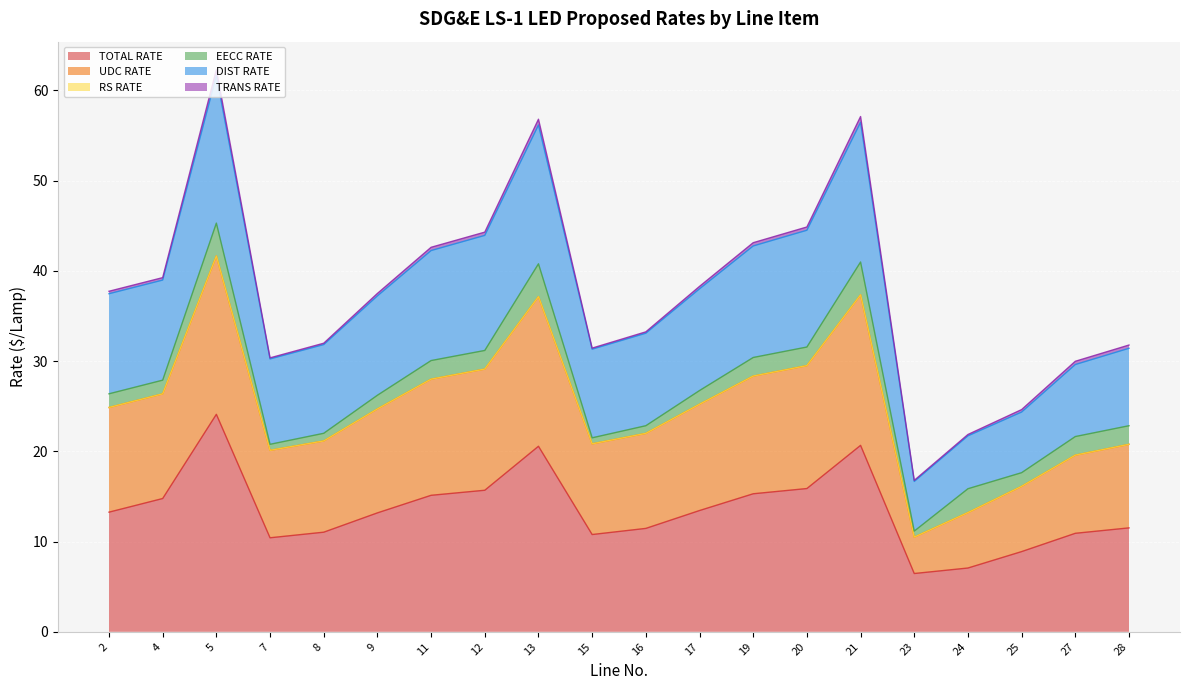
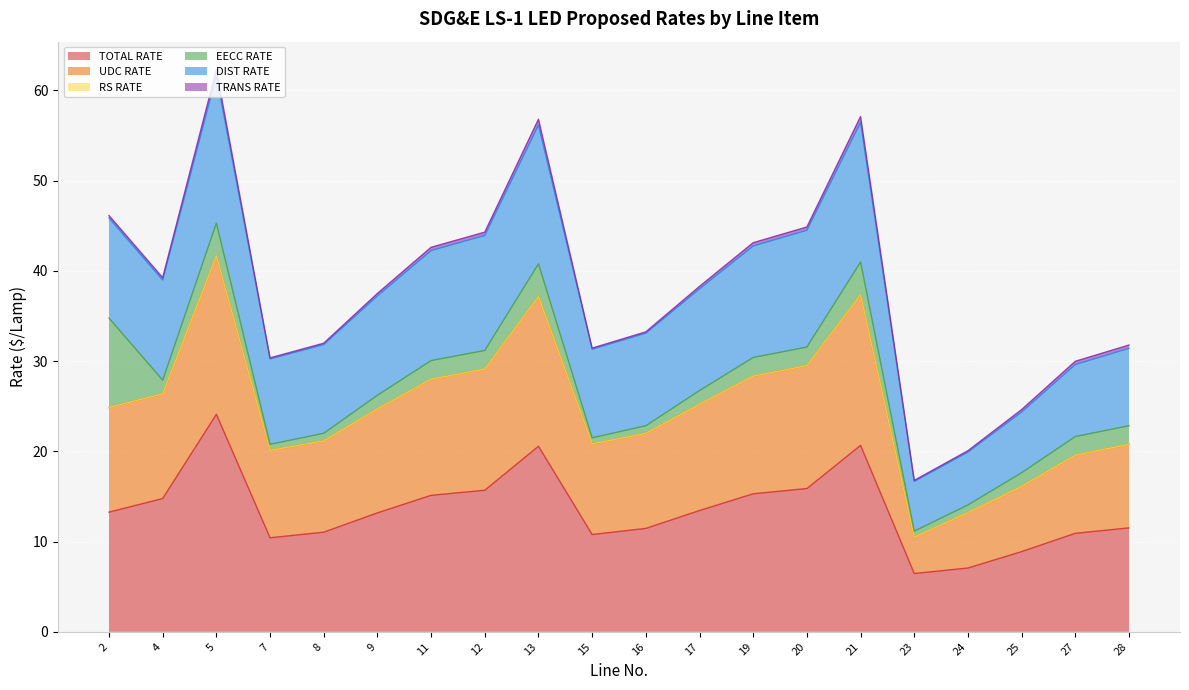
  {
    "TOTAL RATE": {
      "2": 13,
      "4": 15,
      "5": 24,
      "7": 10,
      "8": 11,
      "9": 13,
      "11": 15,
      "12": 16,
      "13": 21,
      "15": 11,
      "16": 11,
      "17": 13,
      "19": 15,
      "20": 16,
      "21": 21,
      "23": 6,
      "24": 7,
      "25": 9,
      "27": 11,
      "28": 12
    },
    "EECC RATE": {
-     "2": 2,
+     "2": 10,
      "4": 2,
      "5": 4,
      "7": 1,
      "8": 1,
      "9": 2,
      "11": 2,
      "12": 2,
      "13": 4,
      "15": 1,
      "16": 1,
      "17": 2,
      "19": 2,
      "20": 2,
      "21": 4,
      "23": 1,
-     "24": 3,
+     "24": 1,
      "25": 2,
      "27": 2,
      "28": 2
    },
    "DIST RATE": {
      "11": 12,
      "12": 13,
      "13": 15,
      "19": 12,
      "20": 13,
      "21": 15,
      "27": 8,
      "28": 9
    },
    "TRANS RATE": {
      "11": 0,
      "12": 0,
      "13": 1,
      "19": 0,
      "20": 0,
      "21": 1,
      "27": 0,
      "28": 0
    }
  }
